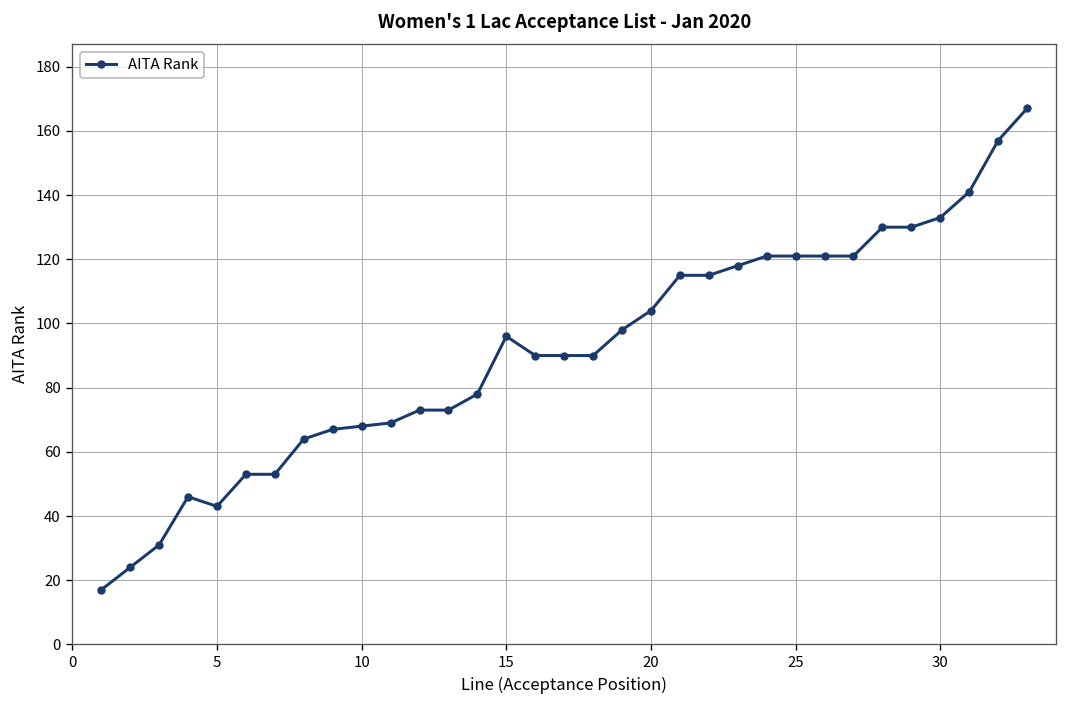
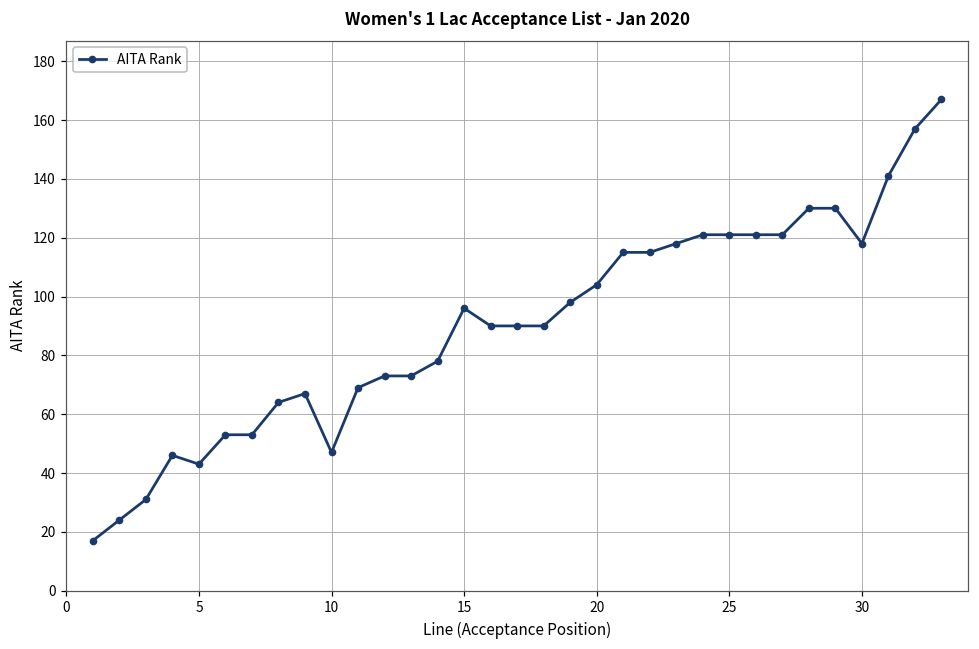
  {
    "5": 43,
-   "10": 68,
+   "10": 47,
    "15": 96,
    "20": 104,
    "25": 121,
-   "30": 133
+   "30": 118
  }
